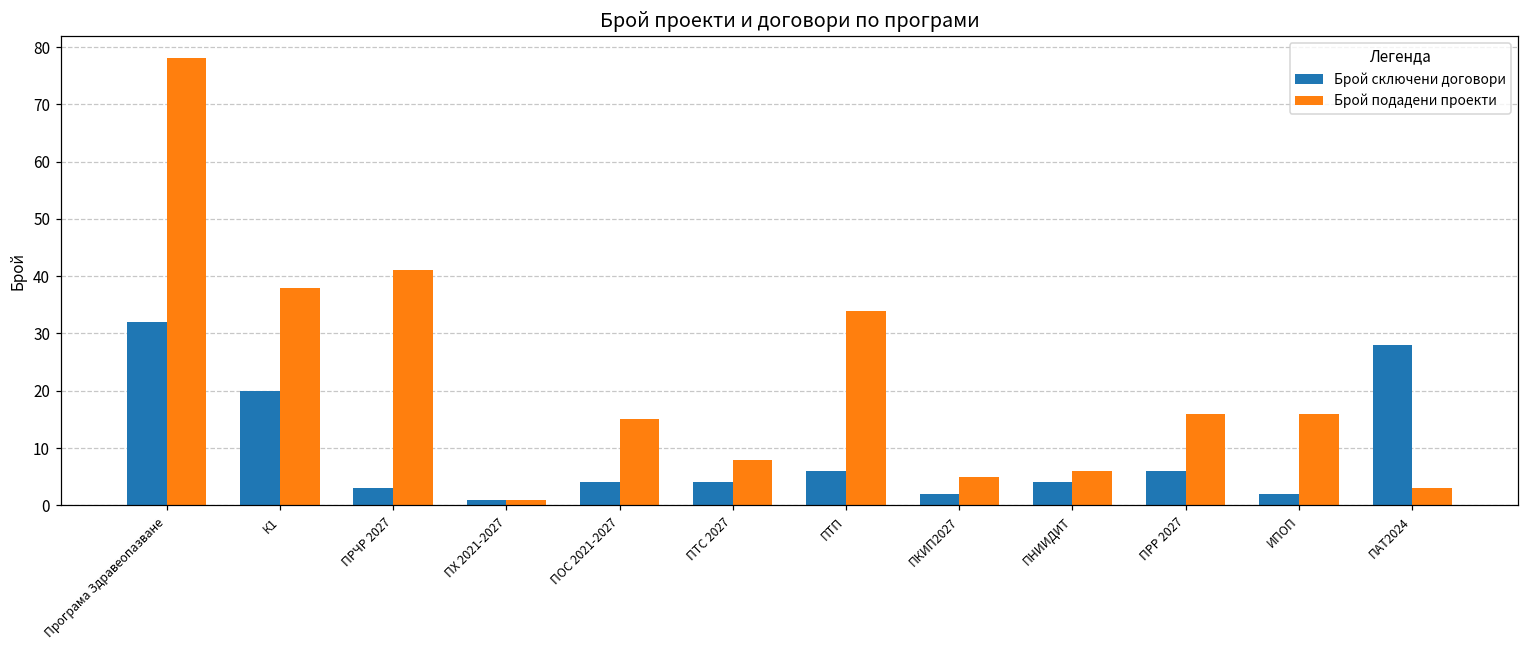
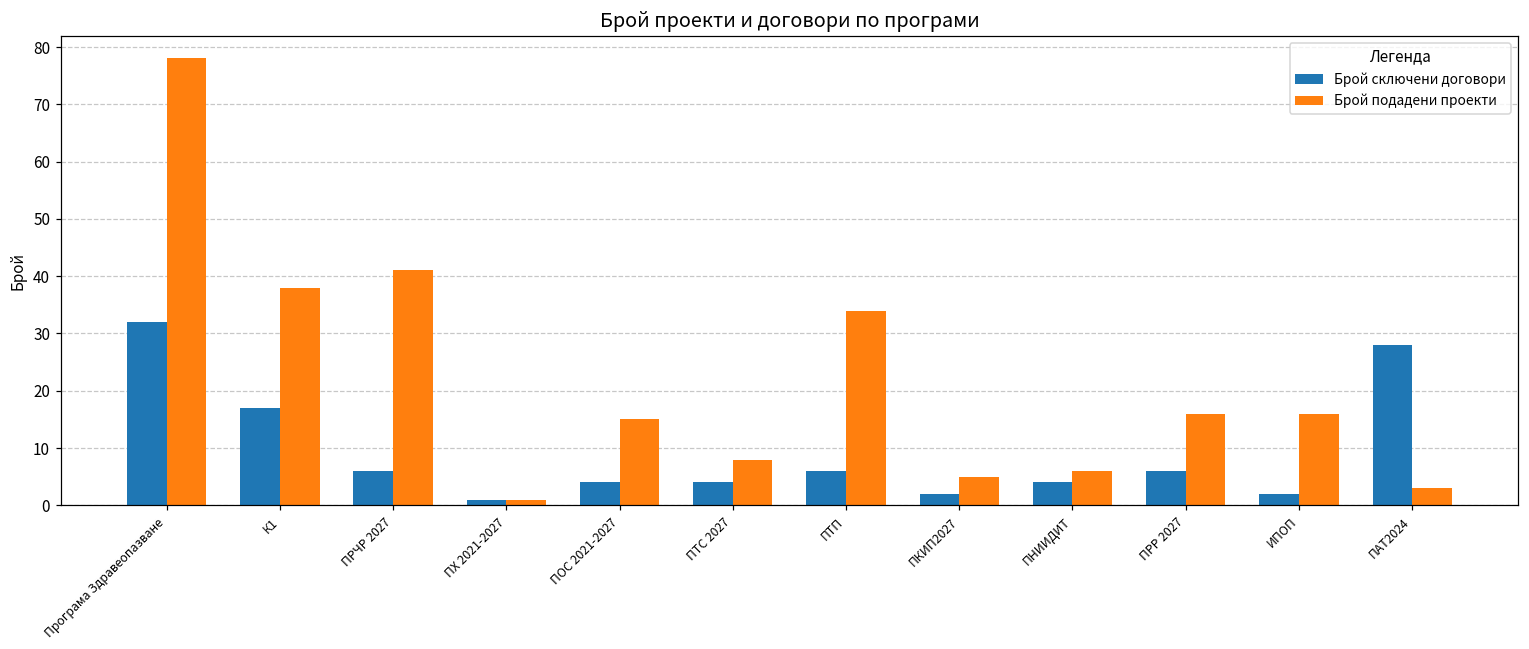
  {
    "Брой сключени договори": {
      "Програма Здравеопазване": 32,
-     "К1": 20,
-     "ПРЧР 2027": 3,
+     "К1": 17,
+     "ПРЧР 2027": 6,
      "ПХ 2021-2027": 1,
      "ПОС 2021-2027": 4,
      "ПТС 2027": 4,
      "ПТП": 6,
      "ПКИП2027": 2,
      "ПНИИДИТ": 4,
      "ПРР 2027": 6,
      "ИПОП": 2,
      "ПАТ2024": 28
    },
    "Брой подадени проекти": {
      "Програма Здравеопазване": 78,
      "К1": 38,
      "ПРЧР 2027": 41,
      "ПХ 2021-2027": 1,
      "ПОС 2021-2027": 15,
      "ПТС 2027": 8,
      "ПТП": 34,
      "ПКИП2027": 5,
      "ПНИИДИТ": 6,
      "ПРР 2027": 16,
      "ИПОП": 16,
      "ПАТ2024": 3
    }
  }
